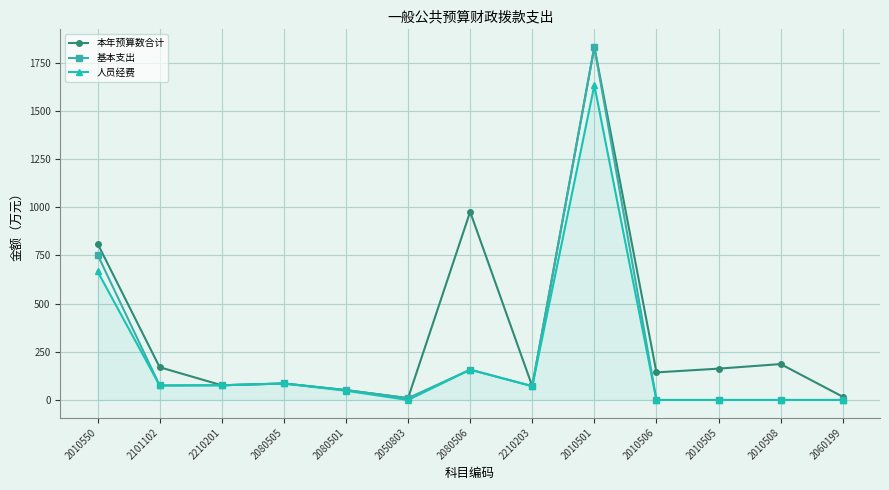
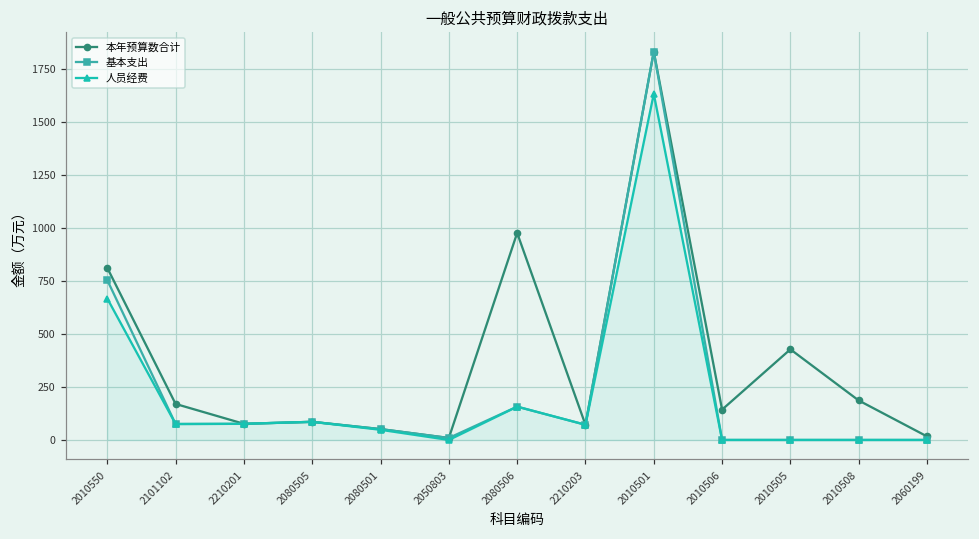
  {
    "本年预算数合计": {
      "2010550": 810,
      "2101102": 170,
      "2080506": 980,
      "2010506": 140,
-     "2010505": 160,
+     "2010505": 430,
      "2010508": 190,
      "2060199": 20
    }
  }
